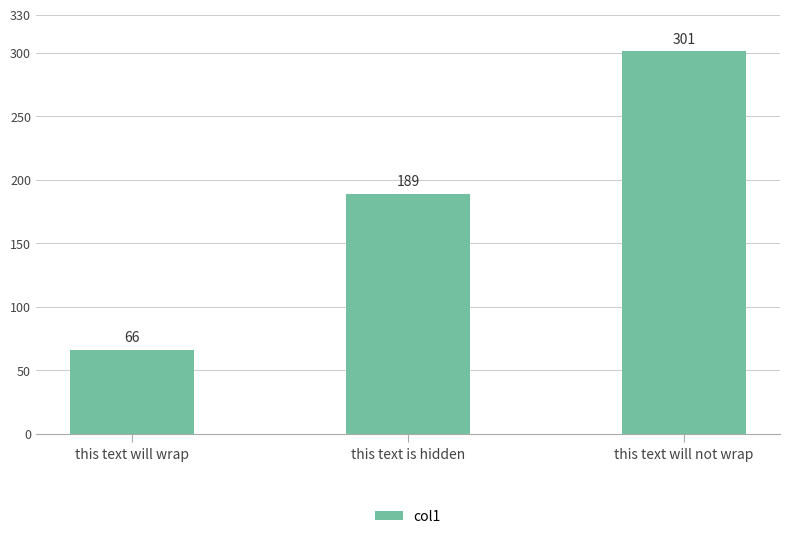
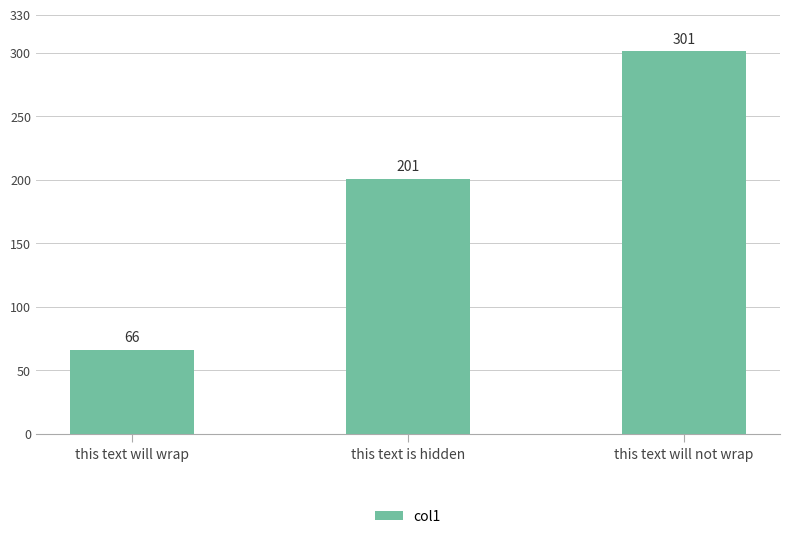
  {
    "this text will wrap": 66,
-   "this text is hidden": 189,
+   "this text is hidden": 201,
    "this text will not wrap": 301
  }
